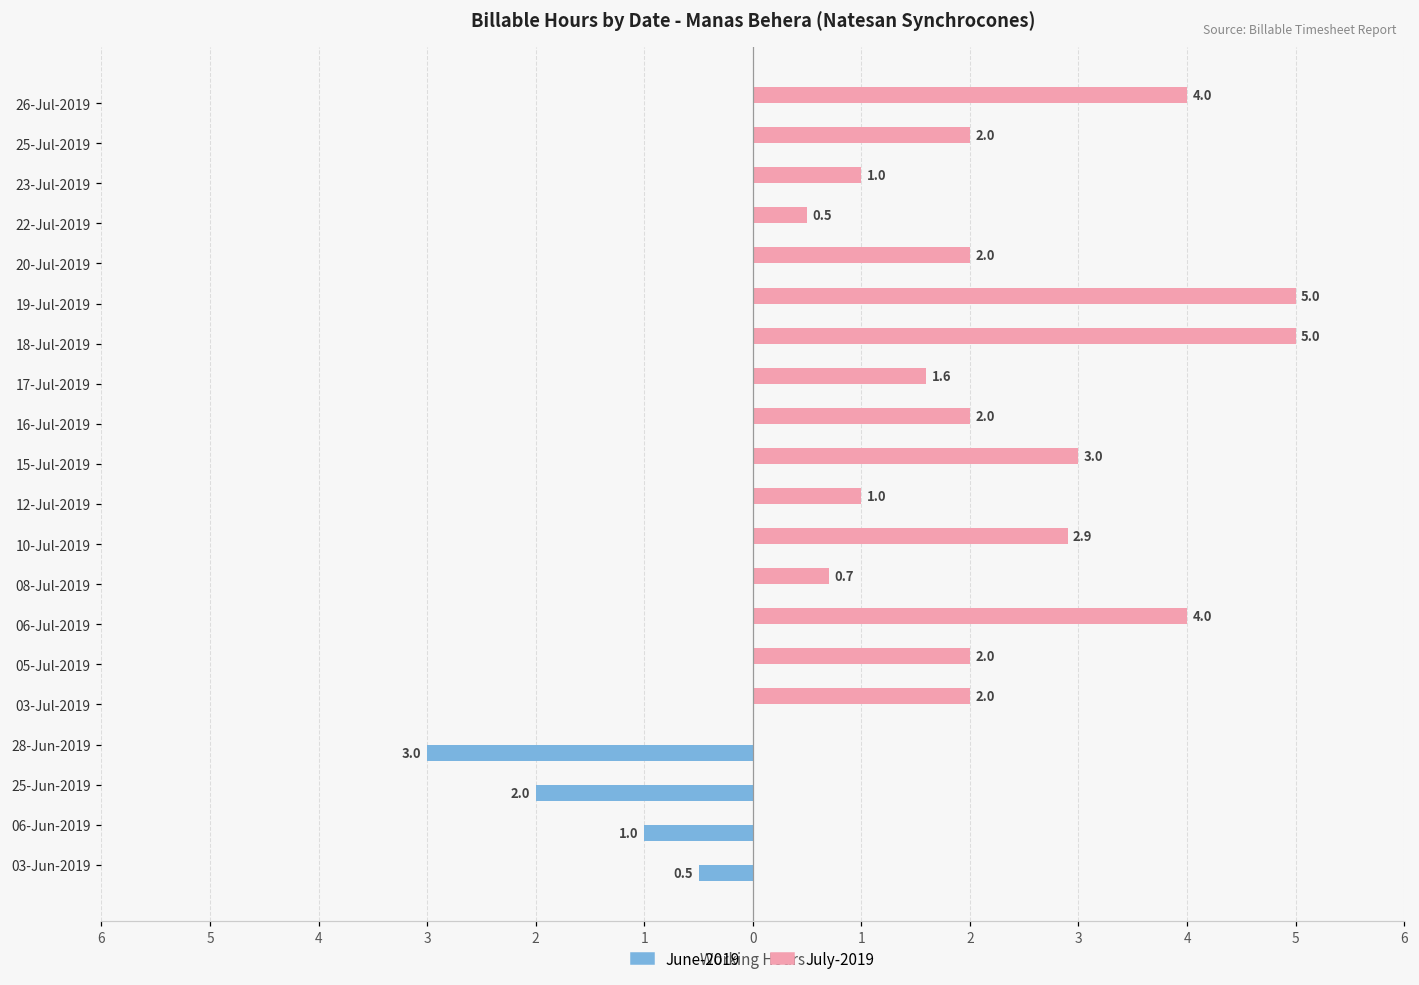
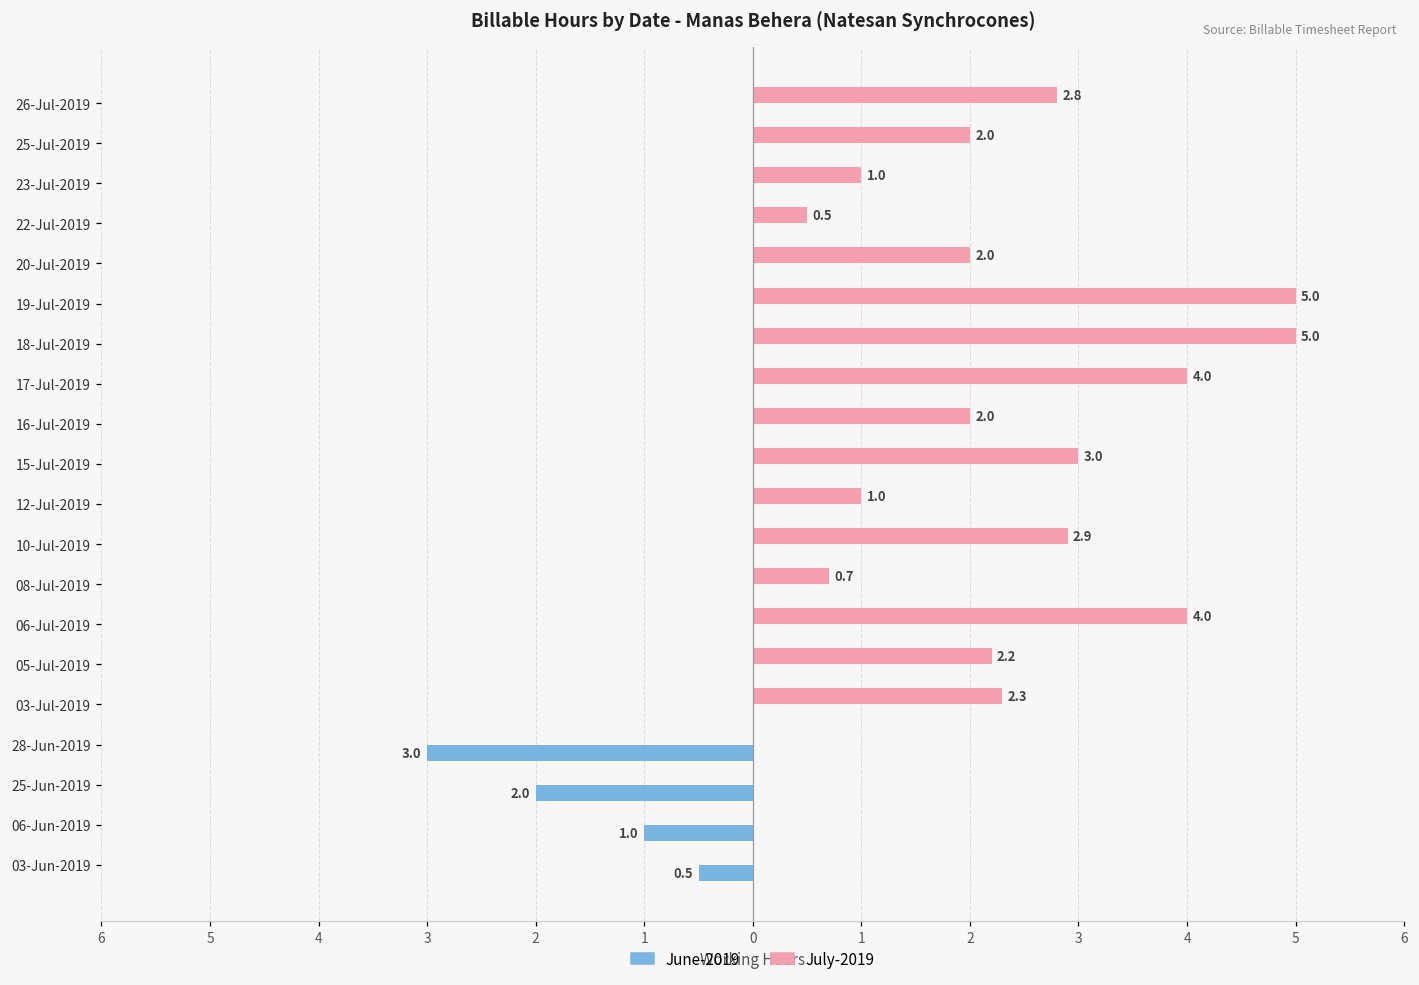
  {
    "July-2019": {
-     "26-Jul-2019": 4.0,
+     "26-Jul-2019": 2.8,
      "25-Jul-2019": 2.0,
      "23-Jul-2019": 1.0,
      "22-Jul-2019": 0.5,
      "20-Jul-2019": 2.0,
      "19-Jul-2019": 5.0,
      "18-Jul-2019": 5.0,
-     "17-Jul-2019": 1.6,
+     "17-Jul-2019": 4.0,
      "16-Jul-2019": 2.0,
      "15-Jul-2019": 3.0,
      "12-Jul-2019": 1.0,
      "10-Jul-2019": 2.9,
      "08-Jul-2019": 0.7,
      "06-Jul-2019": 4.0,
-     "05-Jul-2019": 2.0,
-     "03-Jul-2019": 2.0
+     "05-Jul-2019": 2.2,
+     "03-Jul-2019": 2.3
    }
  }
